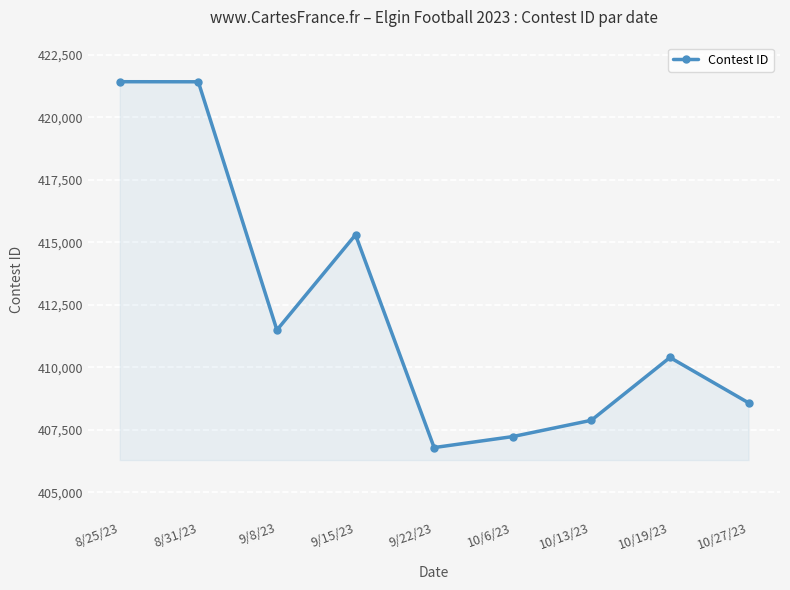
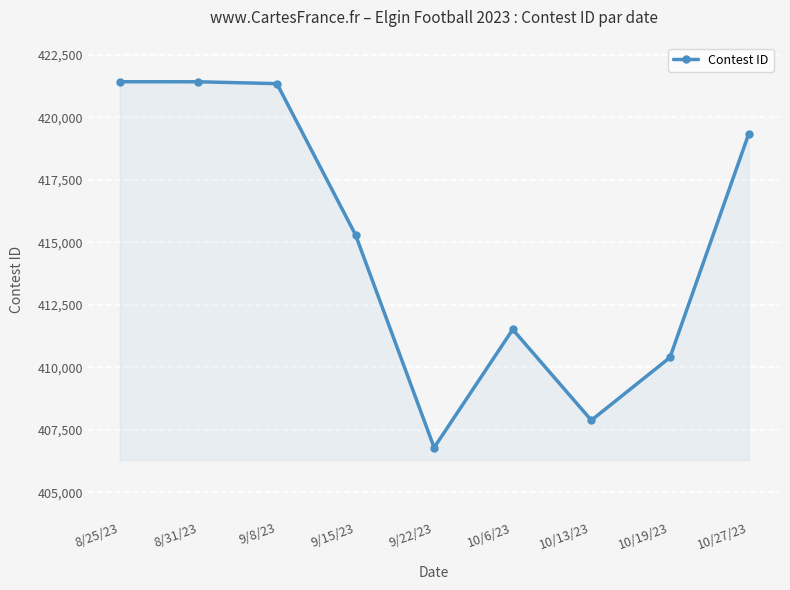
  {
    "8/25/23": "421,400",
    "8/31/23": "421,400",
-   "9/8/23": "411,500",
+   "9/8/23": "421,400",
    "9/15/23": "415,300",
    "9/22/23": "406,800",
-   "10/6/23": "407,200",
+   "10/6/23": "411,500",
    "10/13/23": "407,900",
    "10/19/23": "410,400",
-   "10/27/23": "408,600"
+   "10/27/23": "419,300"
  }
